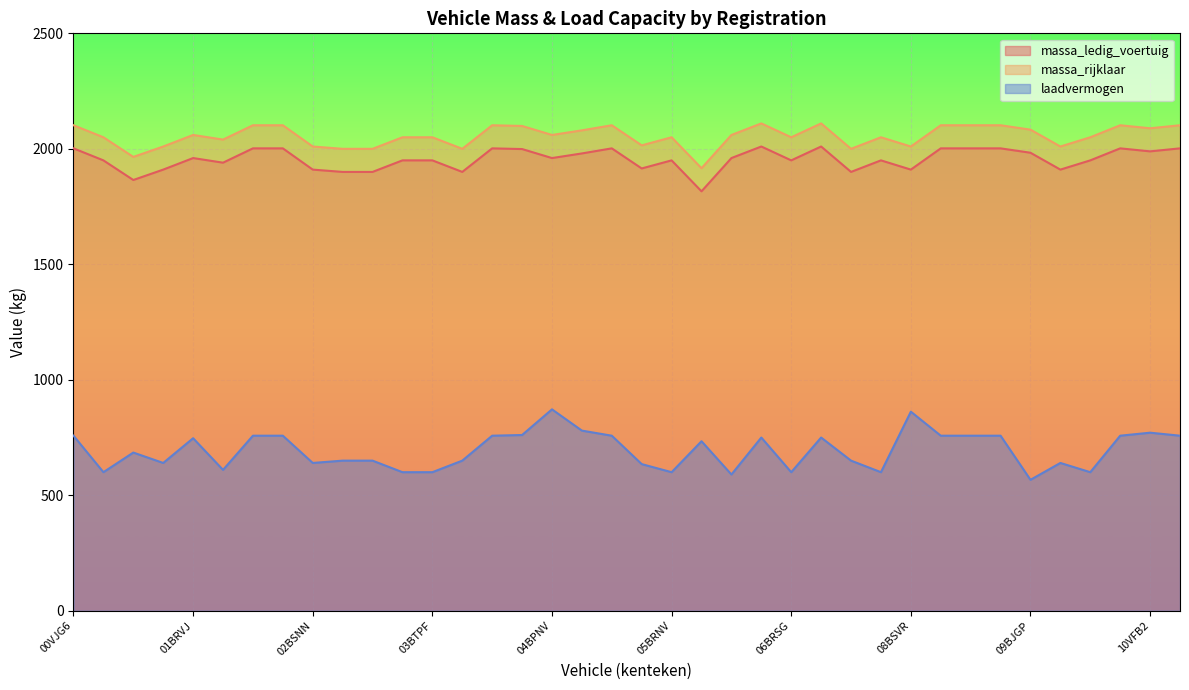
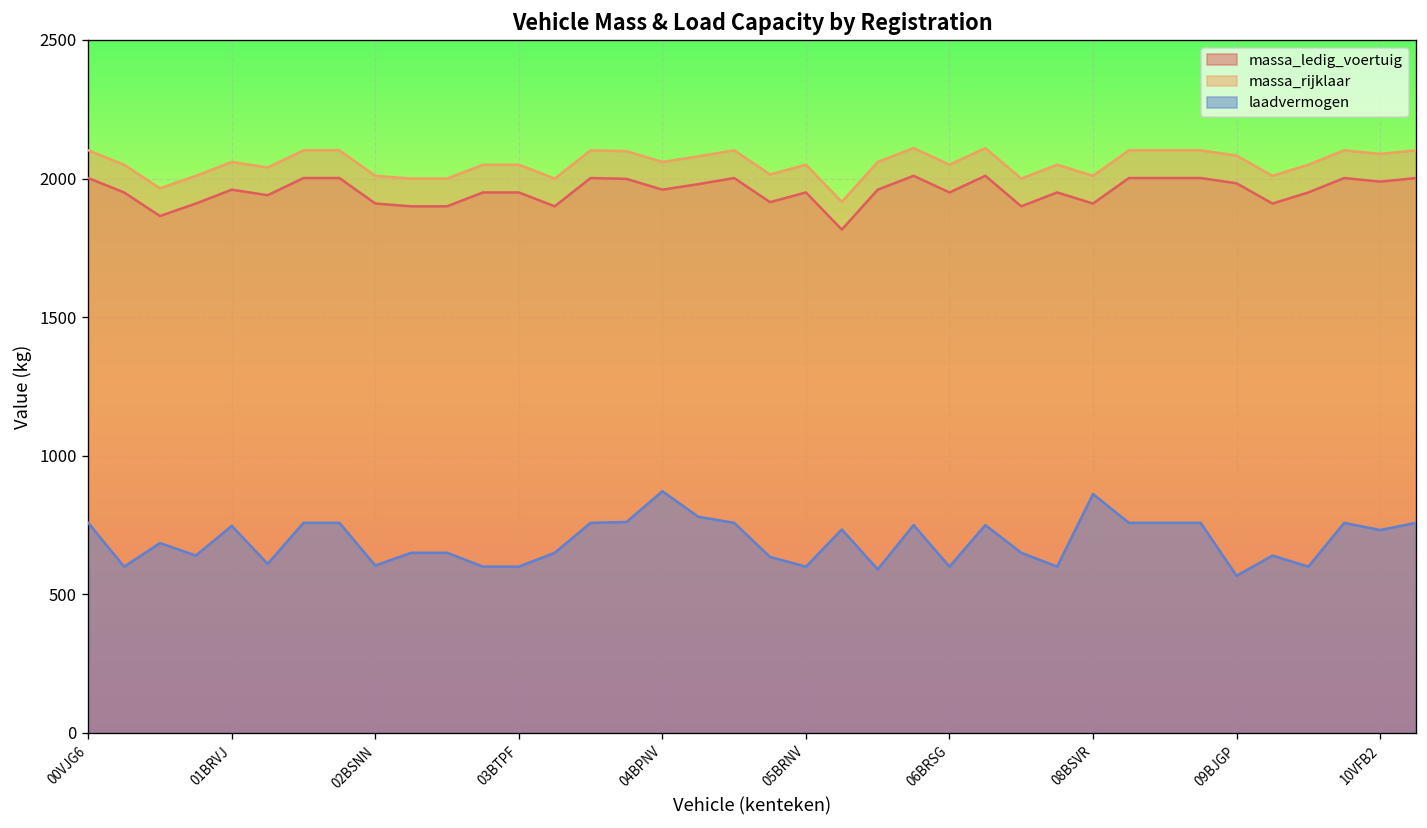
  {
    "laadvermogen": {
      "00VJG6": 760,
      "01BRVJ": 750,
-     "02BSNN": 640,
+     "02BSNN": 600,
      "03BTPF": 600,
      "04BPNV": 870,
      "05BRNV": 600,
      "06BRSG": 600,
      "08BSVR": 860,
      "09BJGP": 570,
-     "10VFB2": 770
+     "10VFB2": 730
    }
  }
